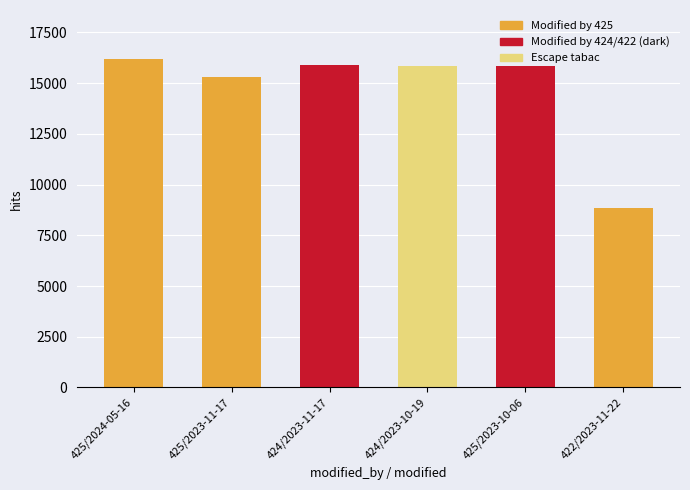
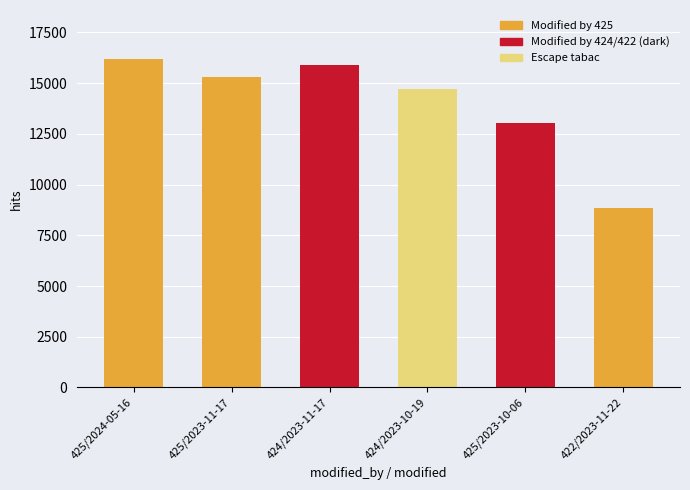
  {
    "425/2024-05-16": 16200,
    "425/2023-11-17": 15300,
    "424/2023-11-17": 15900,
-   "424/2023-10-19": 15900,
-   "425/2023-10-06": 15800,
+   "424/2023-10-19": 14700,
+   "425/2023-10-06": 13000,
    "422/2023-11-22": 8900
  }
